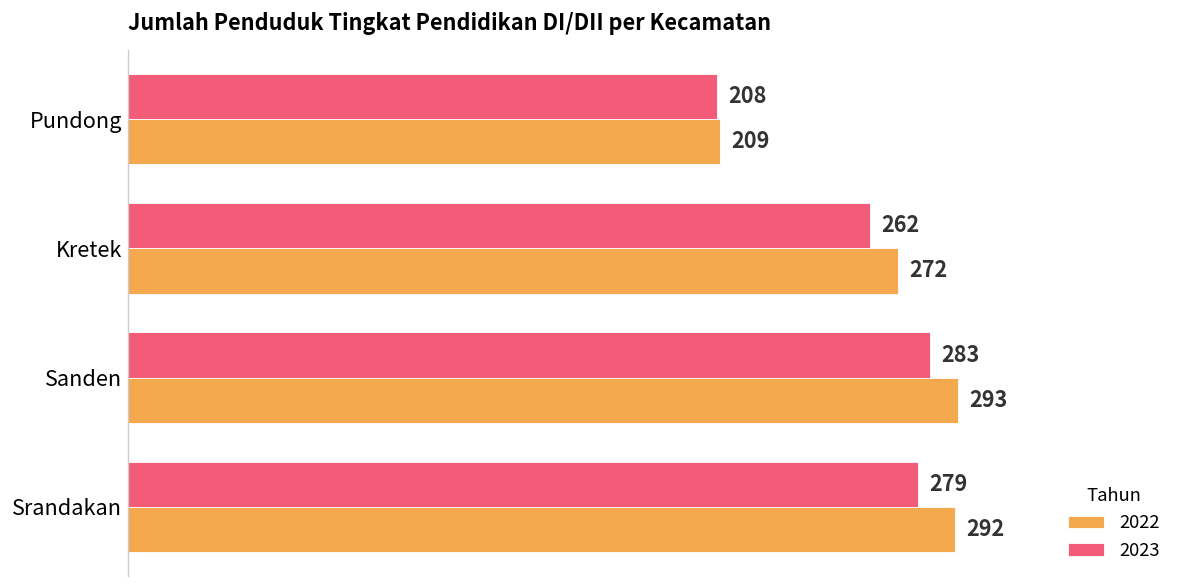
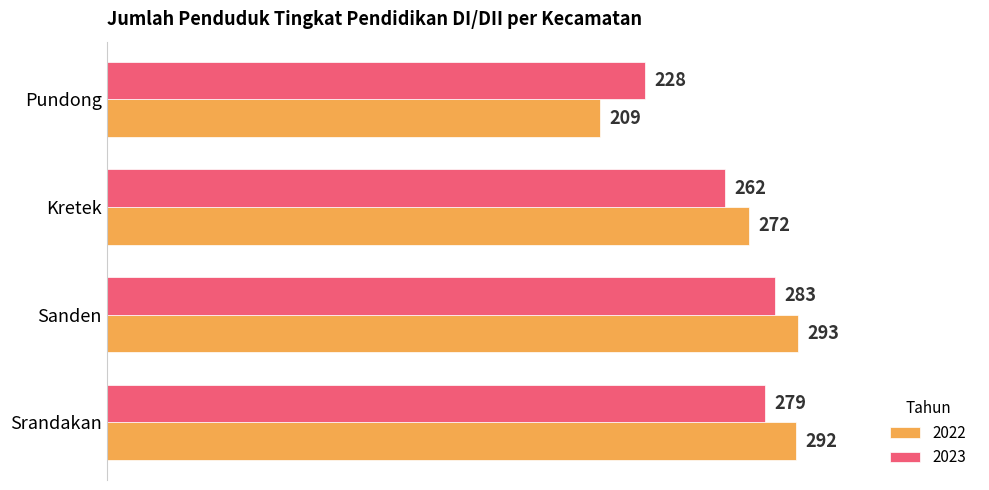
  {
    "2022": {
      "Pundong": 209,
      "Kretek": 272,
      "Sanden": 293,
      "Srandakan": 292
    },
    "2023": {
-     "Pundong": 208,
+     "Pundong": 228,
      "Kretek": 262,
      "Sanden": 283,
      "Srandakan": 279
    }
  }
